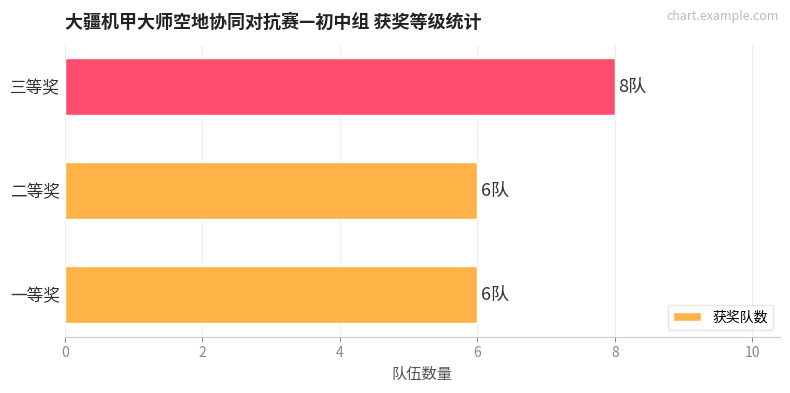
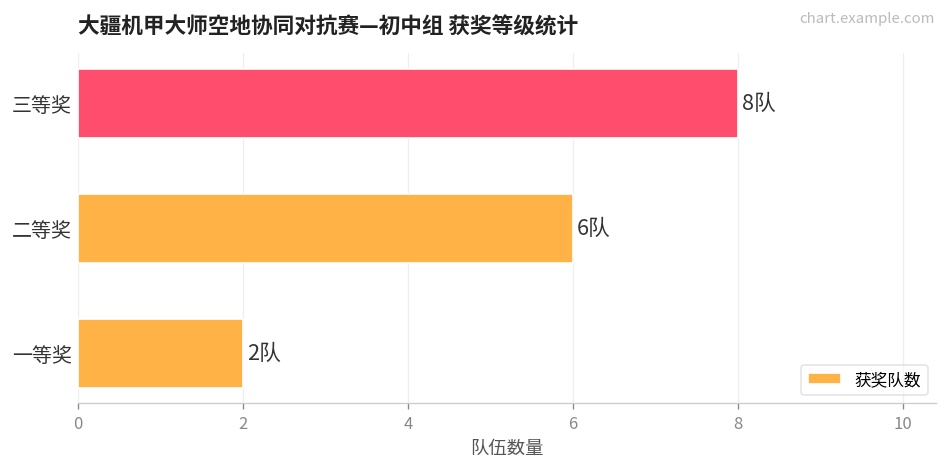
  {
    "三等奖": "8队",
    "二等奖": "6队",
-   "一等奖": "6队"
+   "一等奖": "2队"
  }
